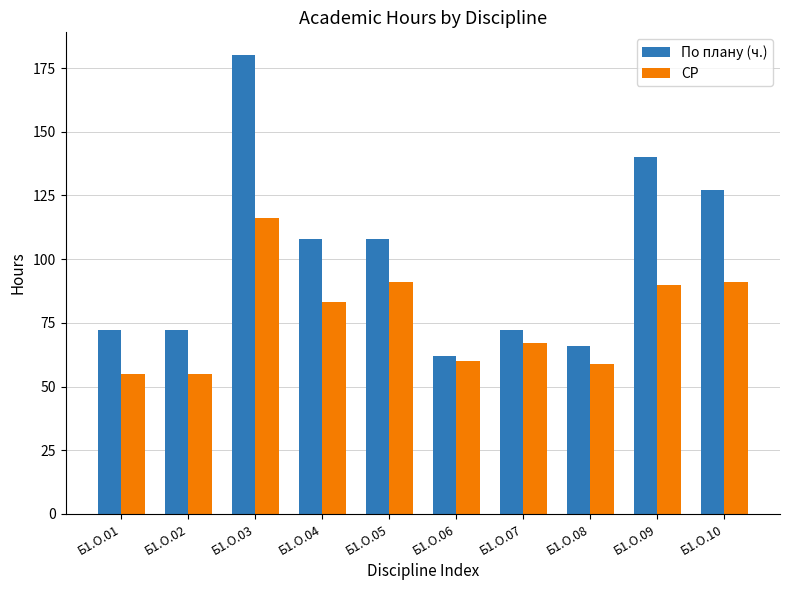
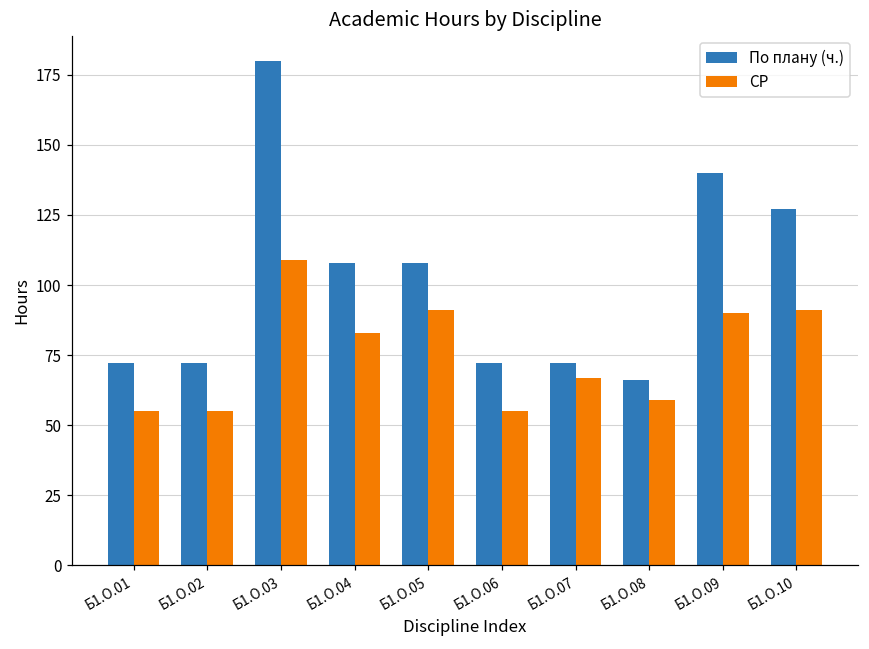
  {
    "По плану (ч.)": {
      "Б1.О.01": 72,
      "Б1.О.02": 72,
      "Б1.О.03": 180,
      "Б1.О.04": 108,
      "Б1.О.05": 108,
-     "Б1.О.06": 62,
+     "Б1.О.06": 72,
      "Б1.О.07": 72,
      "Б1.О.08": 66,
      "Б1.О.09": 140,
      "Б1.О.10": 127
    },
    "СР": {
      "Б1.О.01": 55,
      "Б1.О.02": 55,
-     "Б1.О.03": 116,
+     "Б1.О.03": 109,
      "Б1.О.04": 83,
      "Б1.О.05": 91,
-     "Б1.О.06": 60,
+     "Б1.О.06": 55,
      "Б1.О.07": 67,
      "Б1.О.08": 59,
      "Б1.О.09": 90,
      "Б1.О.10": 91
    }
  }
